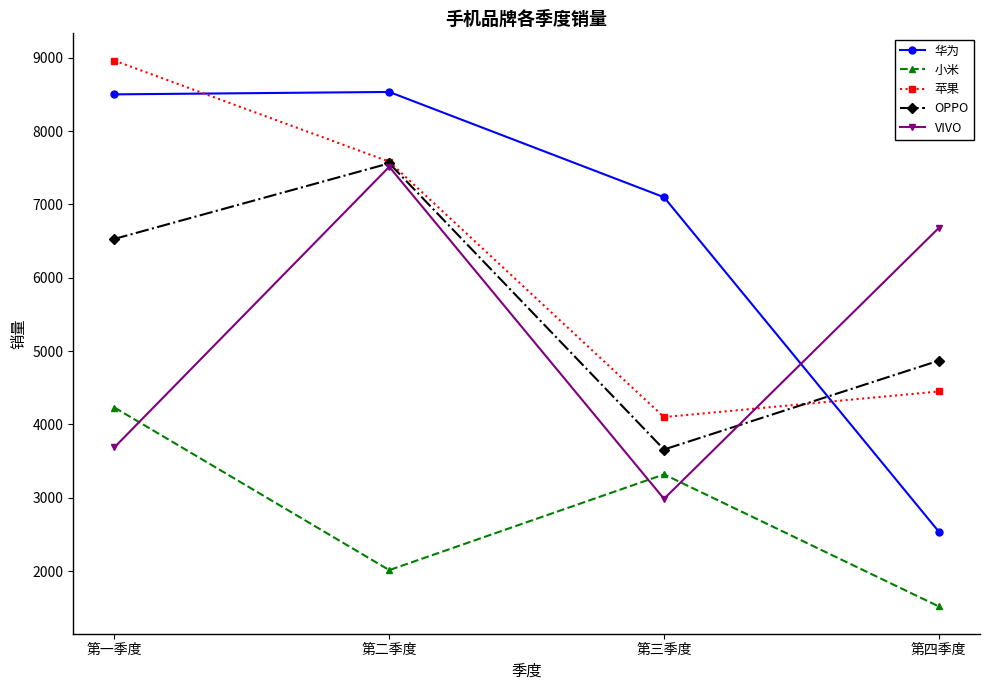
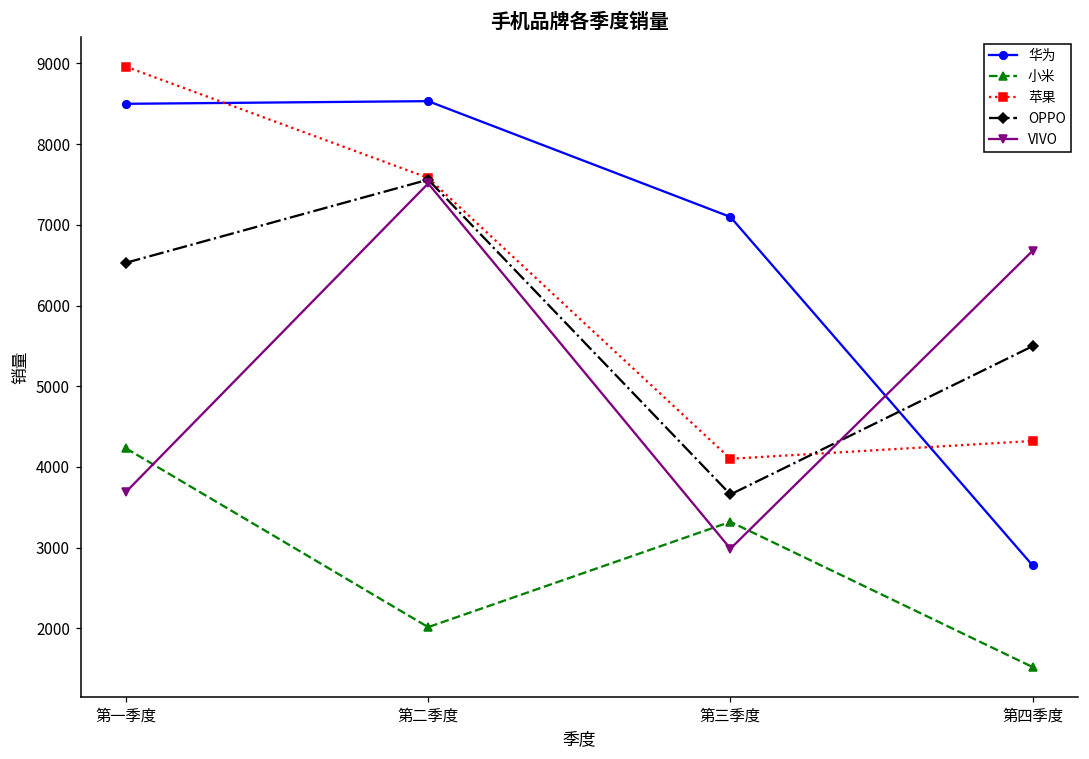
  {
    "华为": {
      "第一季度": 8500,
      "第二季度": 8500,
      "第三季度": 7100,
-     "第四季度": 2500
+     "第四季度": 2800
    },
    "小米": {
      "第一季度": 4200,
      "第二季度": 2000,
      "第三季度": 3300,
      "第四季度": 1500
    },
    "苹果": {
      "第一季度": 9000,
      "第三季度": 4100,
-     "第四季度": 4500
+     "第四季度": 4300
    },
    "OPPO": {
      "第一季度": 6500,
      "第三季度": 3700,
-     "第四季度": 4900
+     "第四季度": 5500
    },
    "VIVO": {
      "第一季度": 3700,
      "第二季度": 7500,
      "第三季度": 3000,
      "第四季度": 6700
    }
  }
